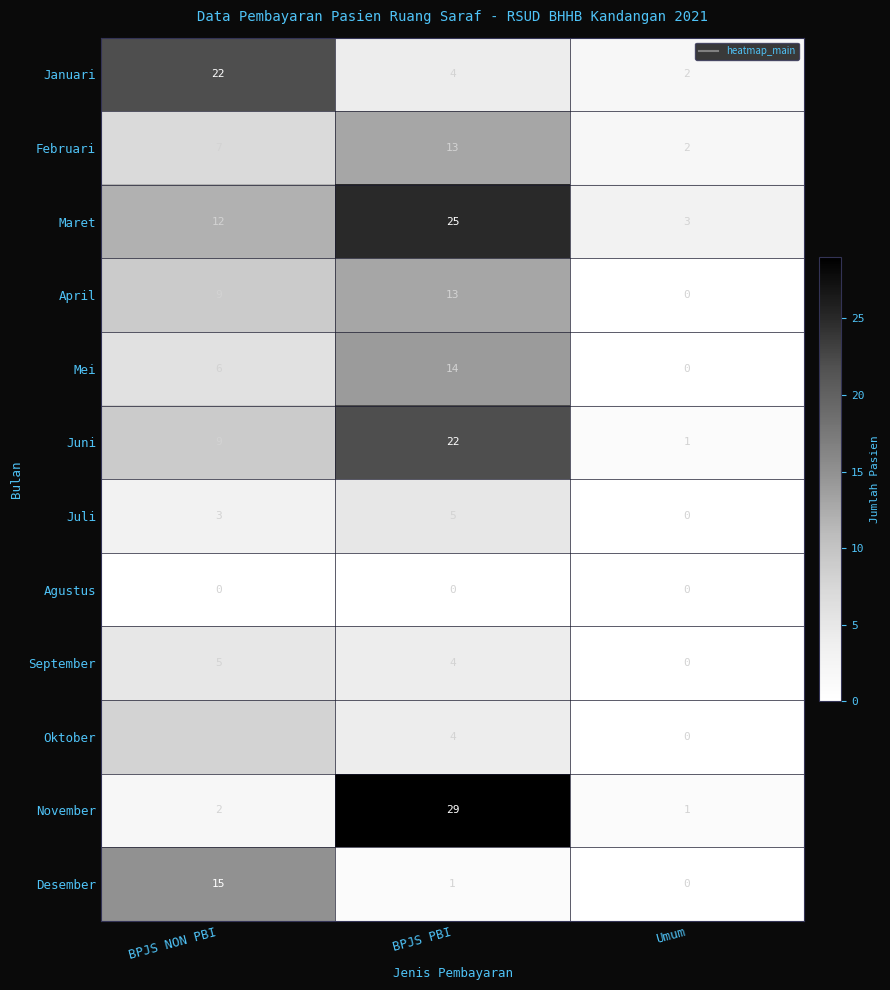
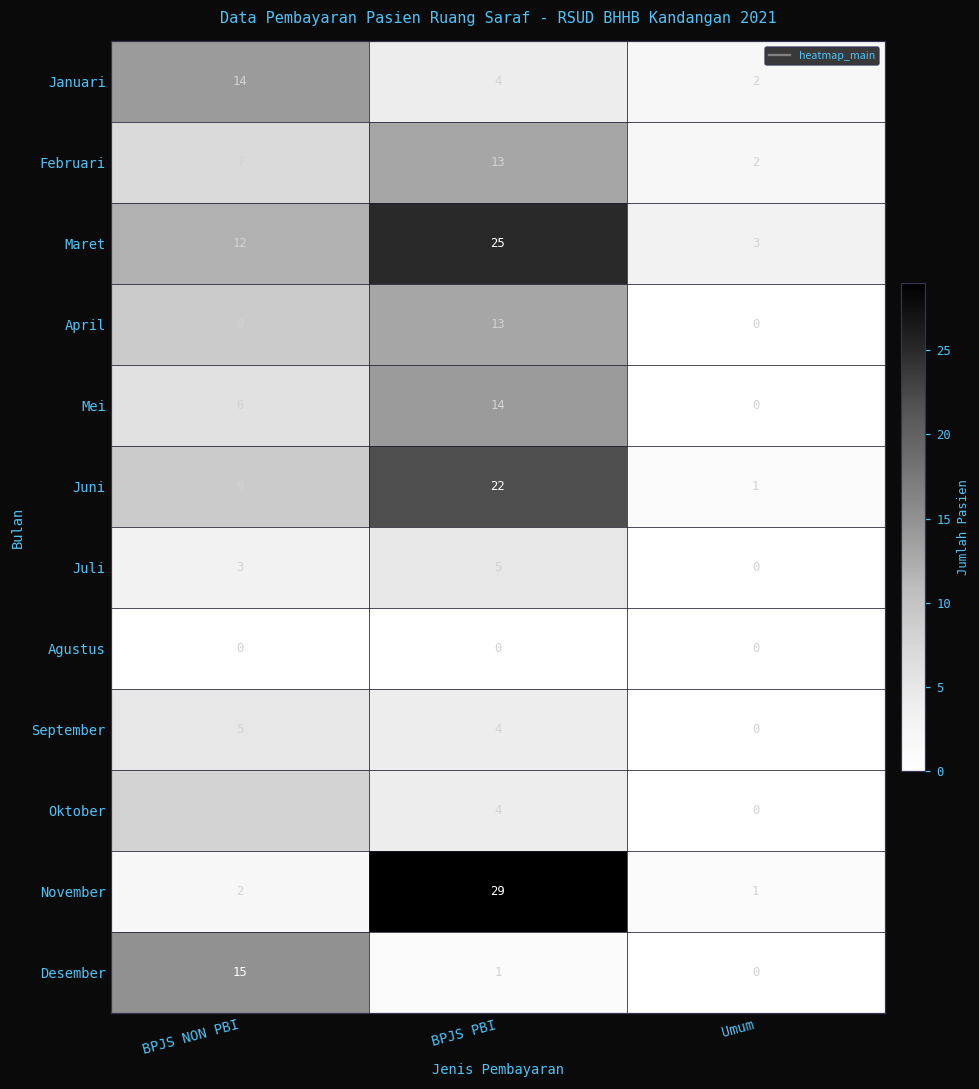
  {
    "Januari": {
-     "BPJS NON PBI": 22
+     "BPJS NON PBI": 14
    },
    "Maret": {
      "BPJS PBI": 25
    },
    "Mei": {
      "BPJS PBI": 14
    },
    "Juni": {
      "BPJS PBI": 22
    },
    "November": {
      "BPJS PBI": 29
    },
    "Desember": {
      "BPJS NON PBI": 15
    }
  }
